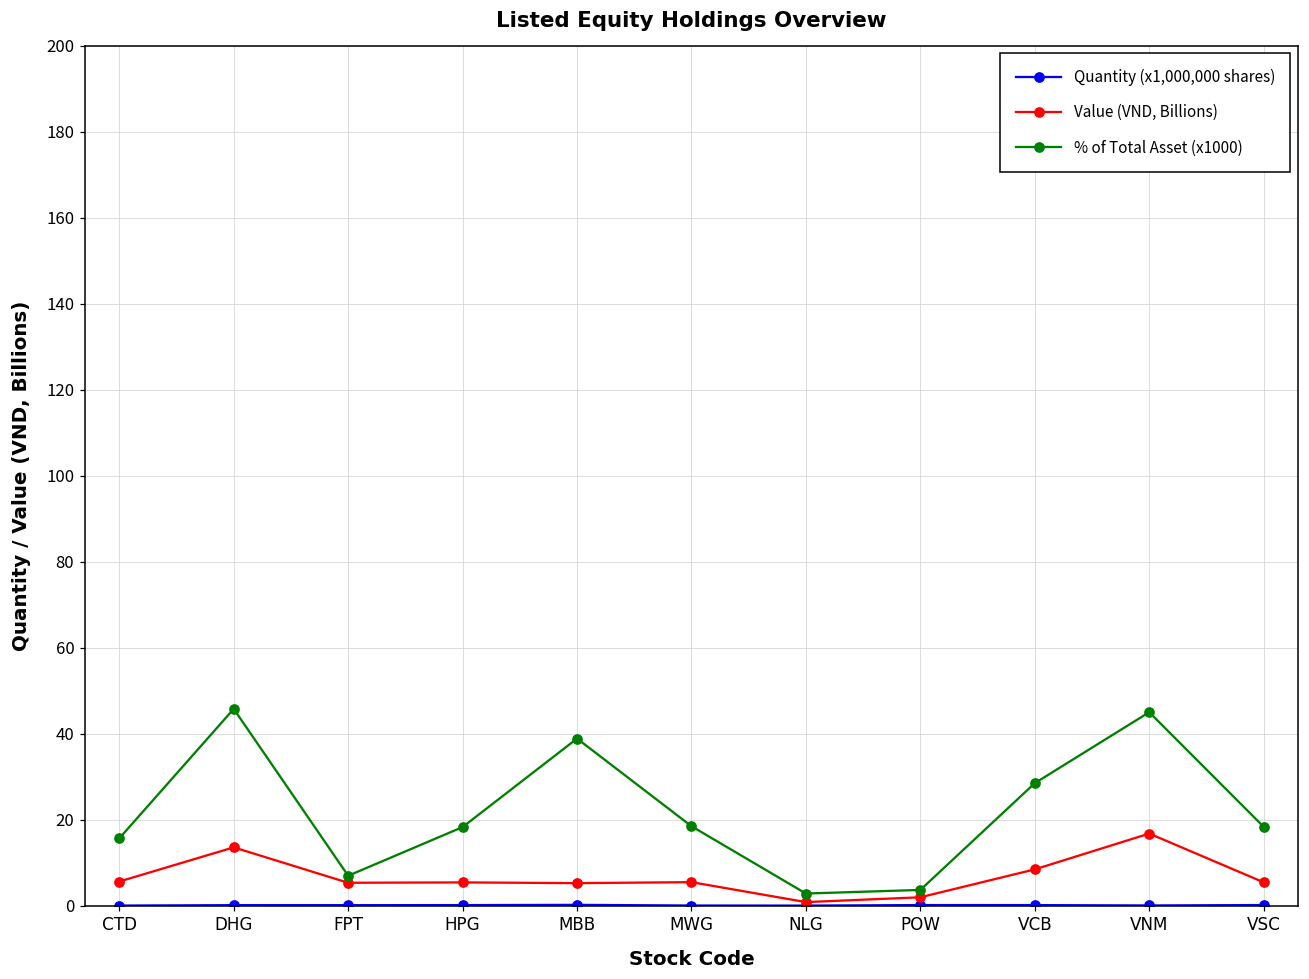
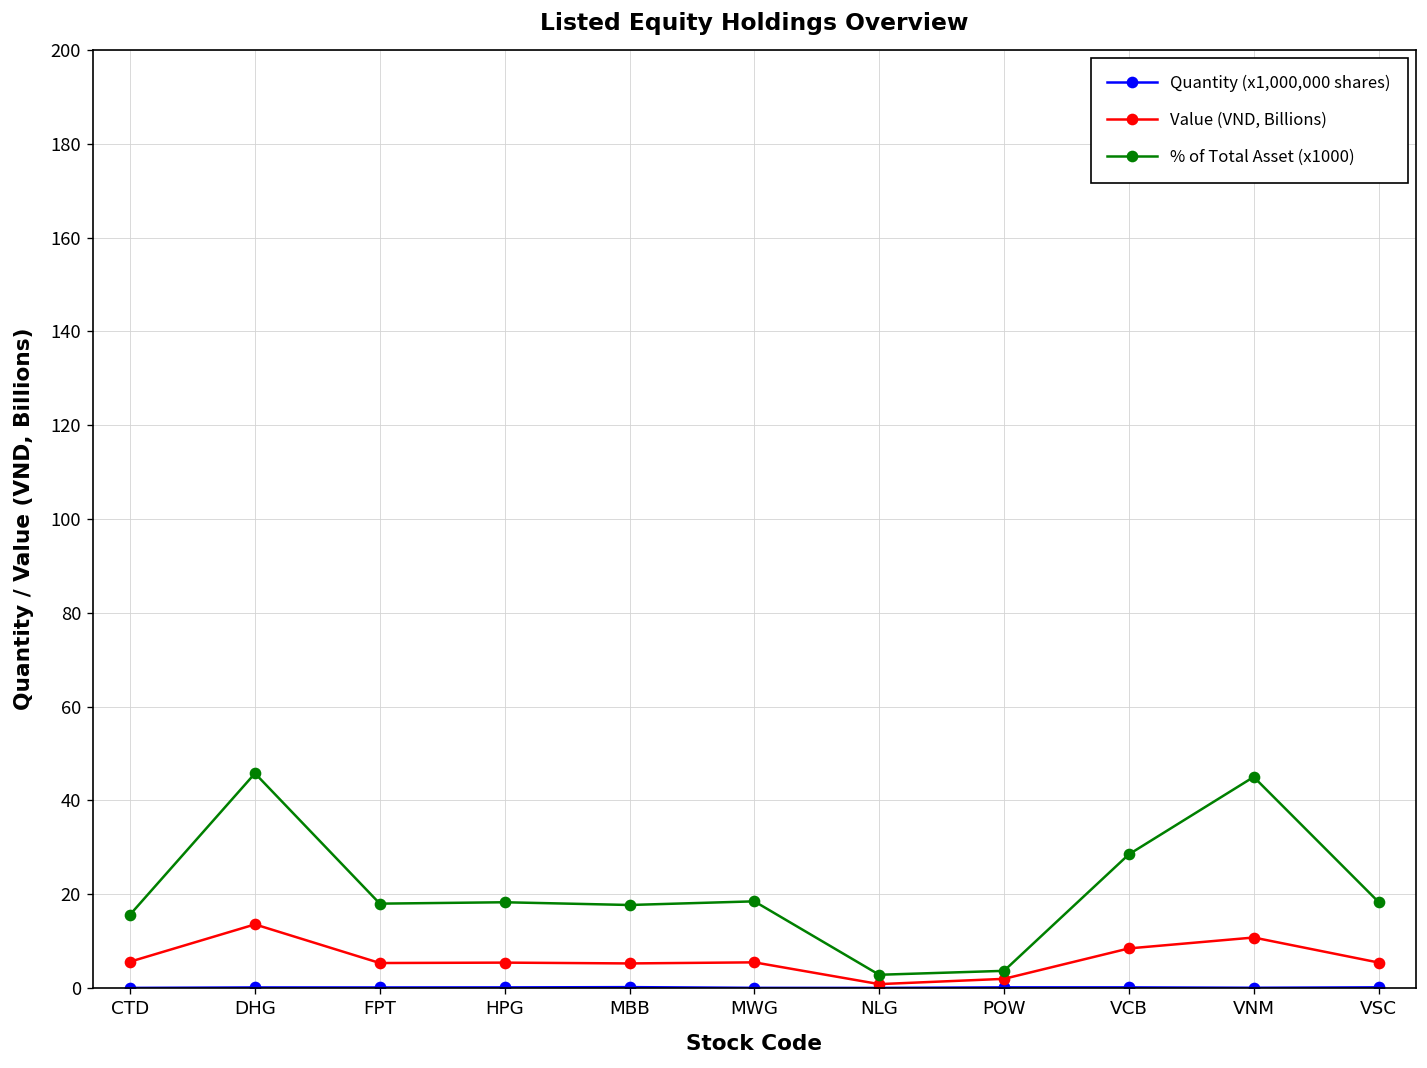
  {
    "Quantity (x1,000,000 shares)": {
      "CTD": 0,
      "DHG": 0,
      "FPT": 0,
      "HPG": 0,
      "MBB": 0,
      "MWG": 0,
      "NLG": 0,
      "POW": 0,
      "VCB": 0,
      "VNM": 0,
      "VSC": 0
    },
    "Value (VND, Billions)": {
      "CTD": 6,
      "DHG": 14,
      "FPT": 5,
      "HPG": 5,
      "MBB": 5,
      "MWG": 5,
      "NLG": 1,
      "POW": 2,
      "VCB": 8,
-     "VNM": 17,
+     "VNM": 11,
      "VSC": 5
    },
    "% of Total Asset (x1000)": {
      "CTD": 16,
      "DHG": 46,
-     "FPT": 7,
+     "FPT": 18,
      "HPG": 18,
-     "MBB": 39,
+     "MBB": 18,
      "MWG": 18,
      "NLG": 3,
      "POW": 4,
      "VCB": 29,
      "VNM": 45,
      "VSC": 18
    }
  }
